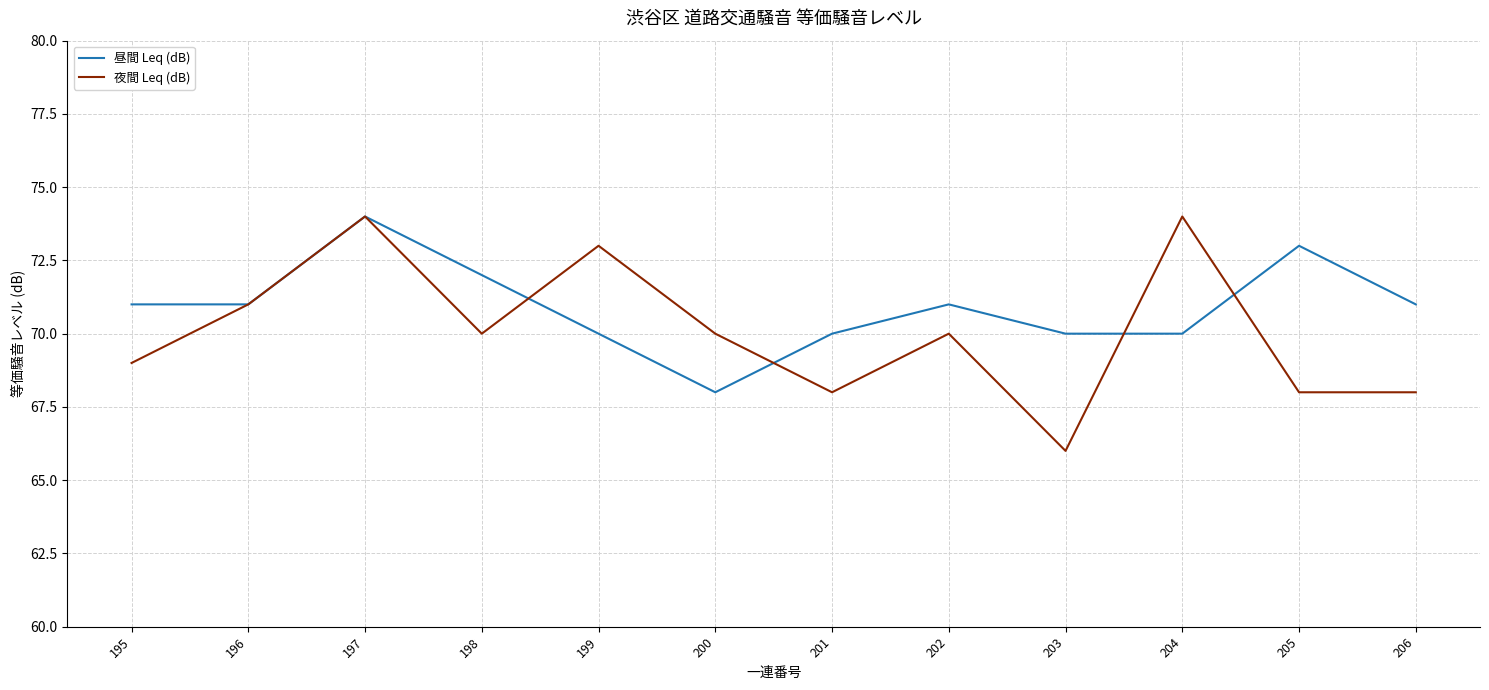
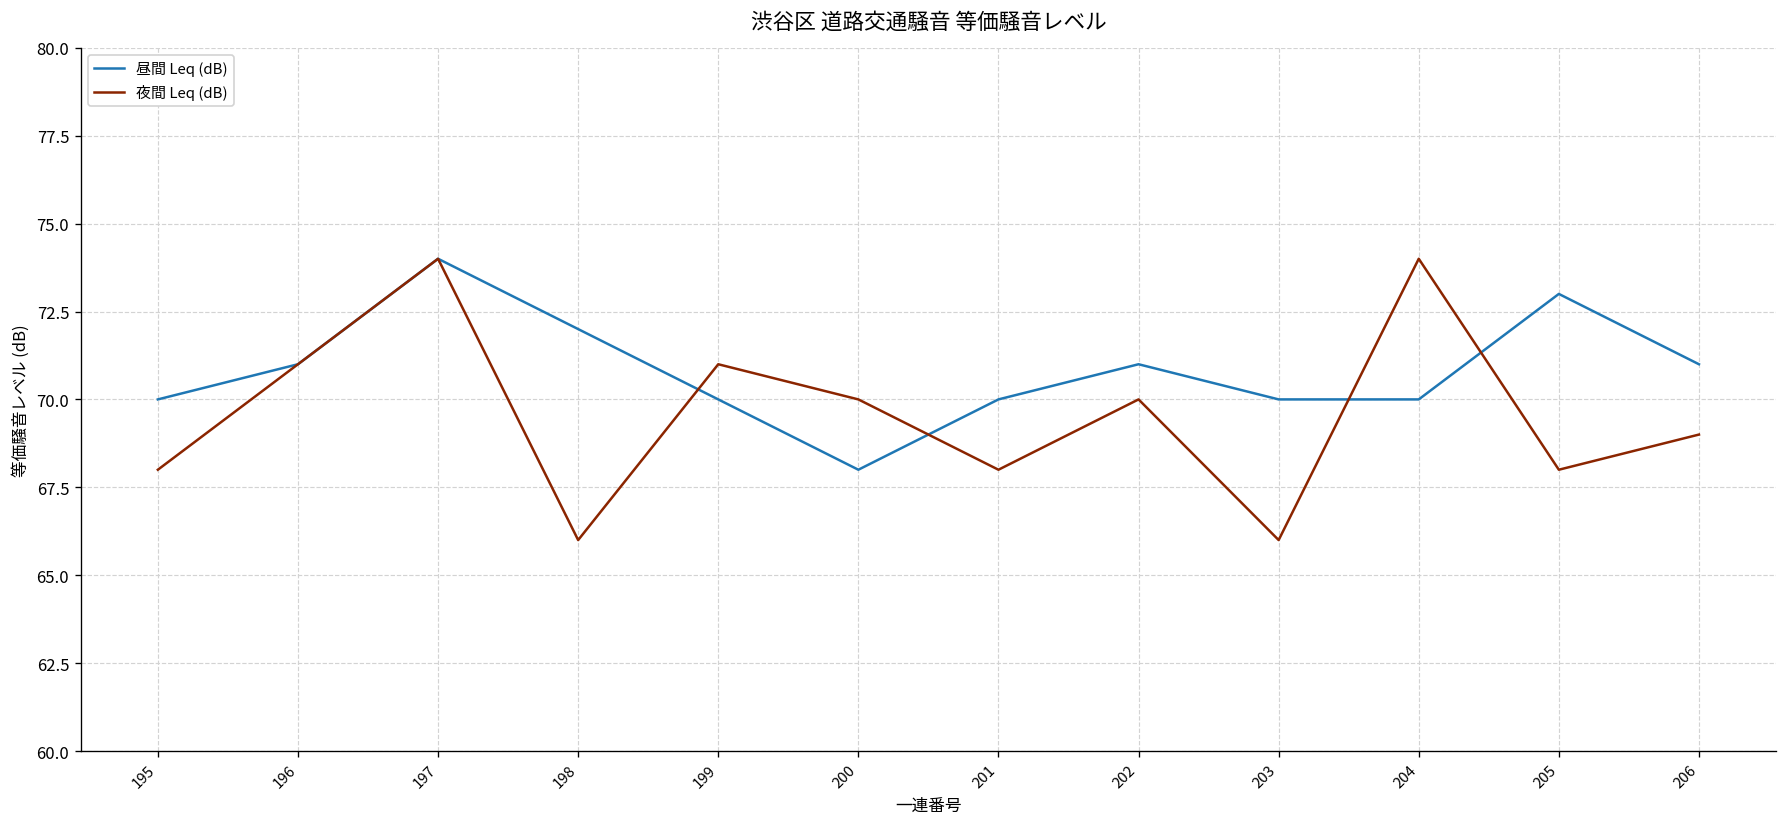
  {
    "昼間 Leq (dB)": {
-     "195": 71,
+     "195": 70,
      "198": 72,
      "199": 70,
      "200": 68,
      "201": 70,
      "202": 71,
      "203": 70,
      "204": 70,
      "205": 73,
      "206": 71
    },
    "夜間 Leq (dB)": {
-     "195": 69,
-     "198": 70,
-     "199": 73,
+     "195": 68,
+     "198": 66,
+     "199": 71,
      "200": 70,
      "201": 68,
      "202": 70,
      "203": 66,
      "204": 74,
      "205": 68,
-     "206": 68
+     "206": 69
    }
  }
